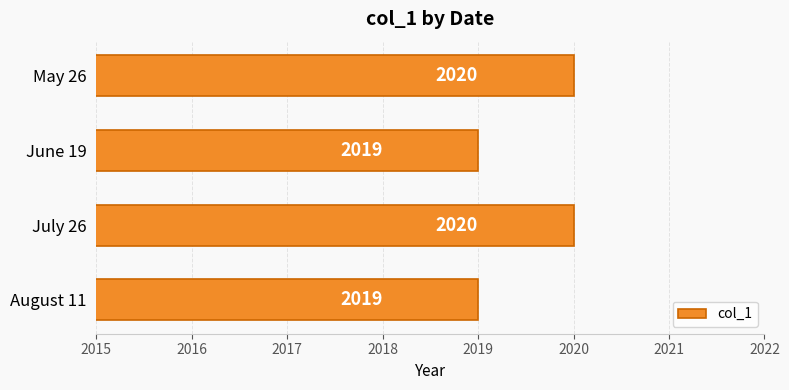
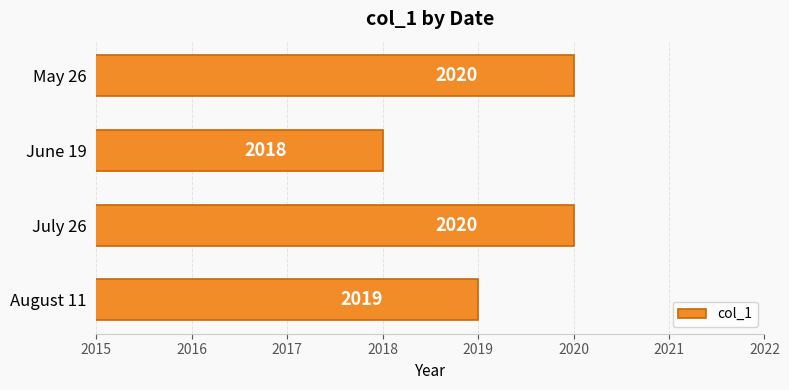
  {
    "May 26": 2020,
-   "June 19": 2019,
+   "June 19": 2018,
    "July 26": 2020,
    "August 11": 2019
  }
